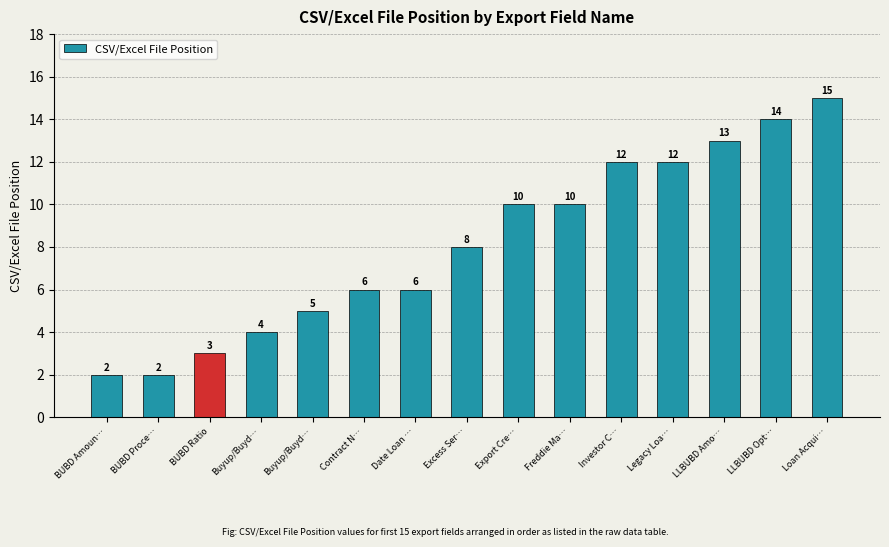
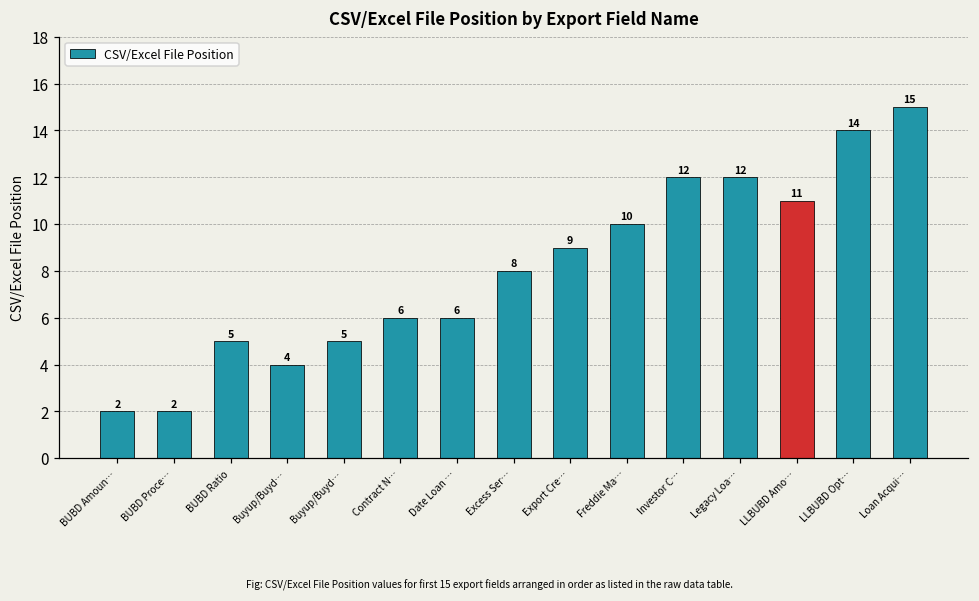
  {
    "BUBD Amoun…": 2,
    "BUBD Proce…": 2,
-   "BUBD Ratio": 3,
+   "BUBD Ratio": 5,
    "Contract N…": 6,
    "Date Loan …": 6,
    "Excess Ser…": 8,
-   "Export Cre…": 10,
+   "Export Cre…": 9,
    "Freddie Ma…": 10,
    "Investor C…": 12,
    "Legacy Loa…": 12,
-   "LLBUBD Amo…": 13,
+   "LLBUBD Amo…": 11,
    "LLBUBD Opt…": 14,
    "Loan Acqui…": 15
  }
